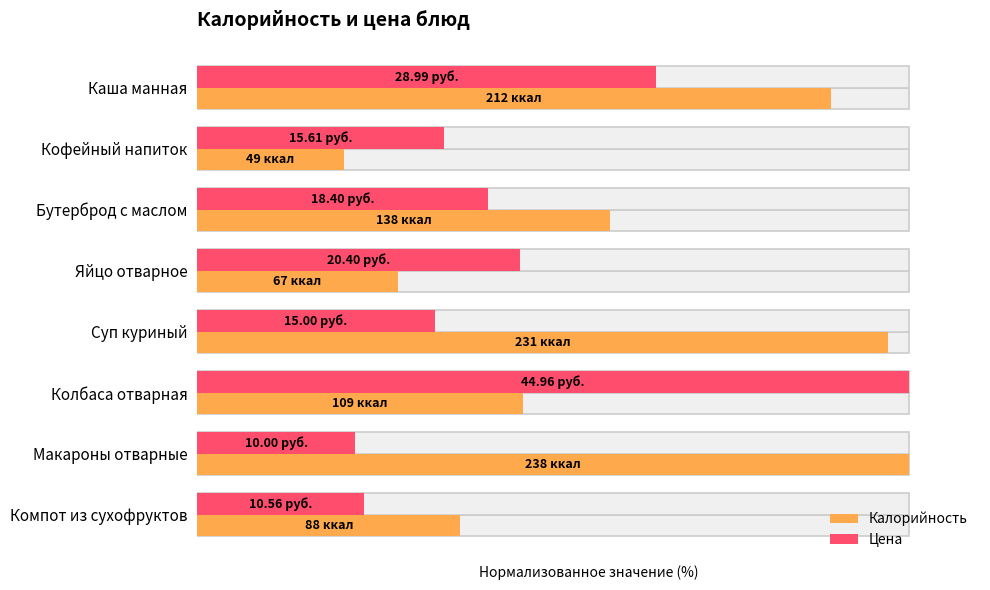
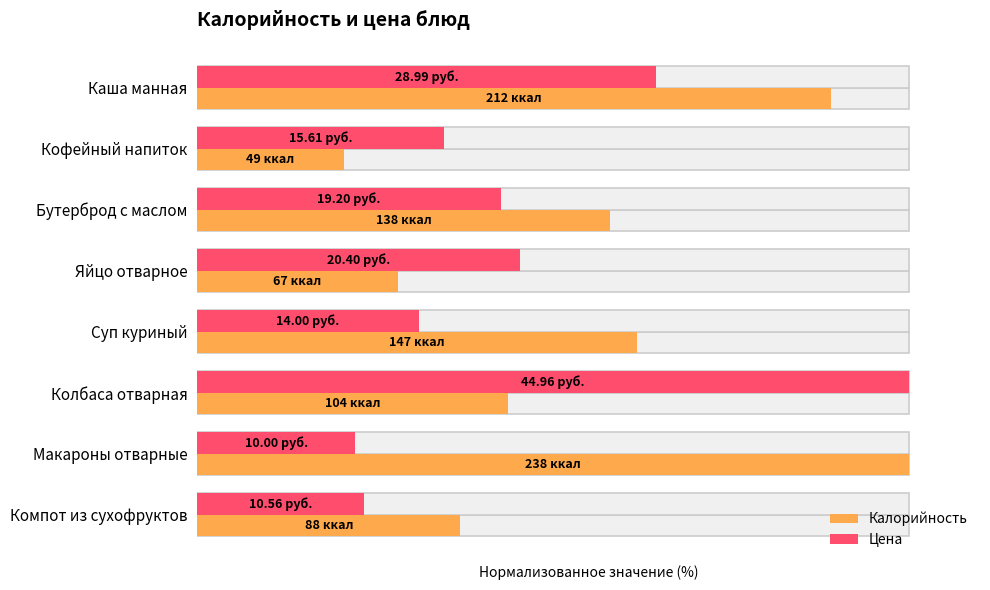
  {
    "Калорийность": {
-     "Суп куриный": 231,
-     "Колбаса отварная": 109
+     "Суп куриный": 147,
+     "Колбаса отварная": 104
    },
    "Цена": {
-     "Бутерброд с маслом": 18.40,
-     "Суп куриный": 15.00
+     "Бутерброд с маслом": 19.20,
+     "Суп куриный": 14.00
    }
  }
